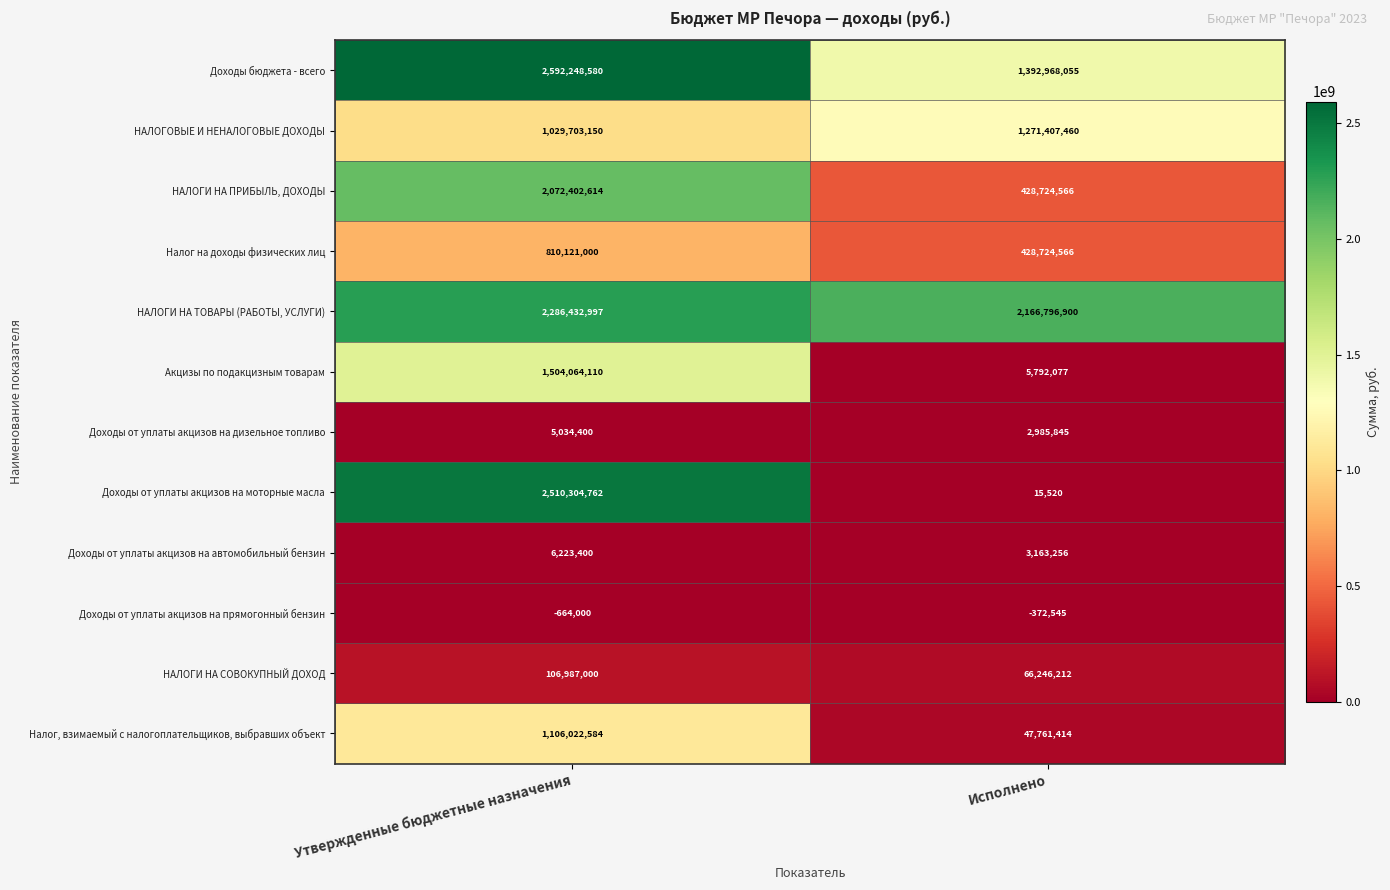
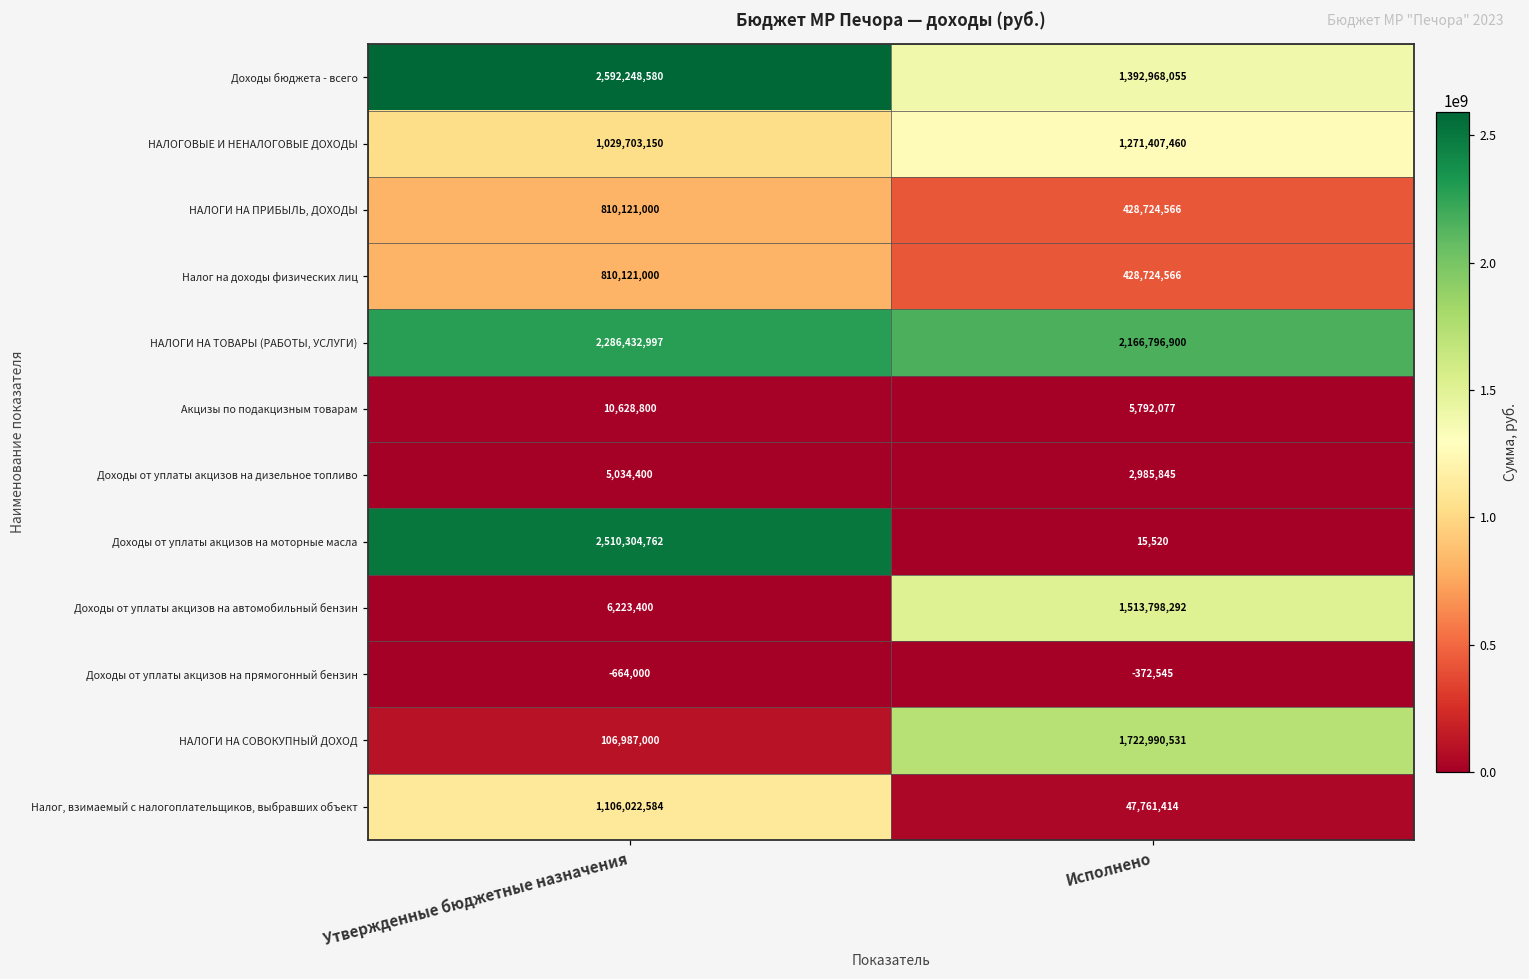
  {
    "Доходы бюджета - всего": {
      "Утвержденные бюджетные назначения": "2,592,248,580",
      "Исполнено": "1,392,968,055"
    },
    "НАЛОГОВЫЕ И НЕНАЛОГОВЫЕ ДОХОДЫ": {
      "Утвержденные бюджетные назначения": "1,029,703,150",
      "Исполнено": "1,271,407,460"
    },
    "НАЛОГИ НА ПРИБЫЛЬ, ДОХОДЫ": {
-     "Утвержденные бюджетные назначения": "2,072,402,614",
+     "Утвержденные бюджетные назначения": "810,121,000",
      "Исполнено": "428,724,566"
    },
    "Налог на доходы физических лиц": {
      "Утвержденные бюджетные назначения": "810,121,000",
      "Исполнено": "428,724,566"
    },
    "НАЛОГИ НА ТОВАРЫ (РАБОТЫ, УСЛУГИ)": {
      "Утвержденные бюджетные назначения": "2,286,432,997",
      "Исполнено": "2,166,796,900"
    },
    "Акцизы по подакцизным товарам": {
-     "Утвержденные бюджетные назначения": "1,504,064,110",
+     "Утвержденные бюджетные назначения": "10,628,800",
      "Исполнено": "5,792,077"
    },
    "Доходы от уплаты акцизов на дизельное топливо": {
      "Утвержденные бюджетные назначения": "5,034,400",
      "Исполнено": "2,985,845"
    },
    "Доходы от уплаты акцизов на моторные масла": {
      "Утвержденные бюджетные назначения": "2,510,304,762",
      "Исполнено": "15,520"
    },
    "Доходы от уплаты акцизов на автомобильный бензин": {
      "Утвержденные бюджетные назначения": "6,223,400",
-     "Исполнено": "3,163,256"
+     "Исполнено": "1,513,798,292"
    },
    "Доходы от уплаты акцизов на прямогонный бензин": {
      "Утвержденные бюджетные назначения": "-664,000",
      "Исполнено": "-372,545"
    },
    "НАЛОГИ НА СОВОКУПНЫЙ ДОХОД": {
      "Утвержденные бюджетные назначения": "106,987,000",
-     "Исполнено": "66,246,212"
+     "Исполнено": "1,722,990,531"
    },
    "Налог, взимаемый с налогоплательщиков, выбравших объект": {
      "Утвержденные бюджетные назначения": "1,106,022,584",
      "Исполнено": "47,761,414"
    }
  }
